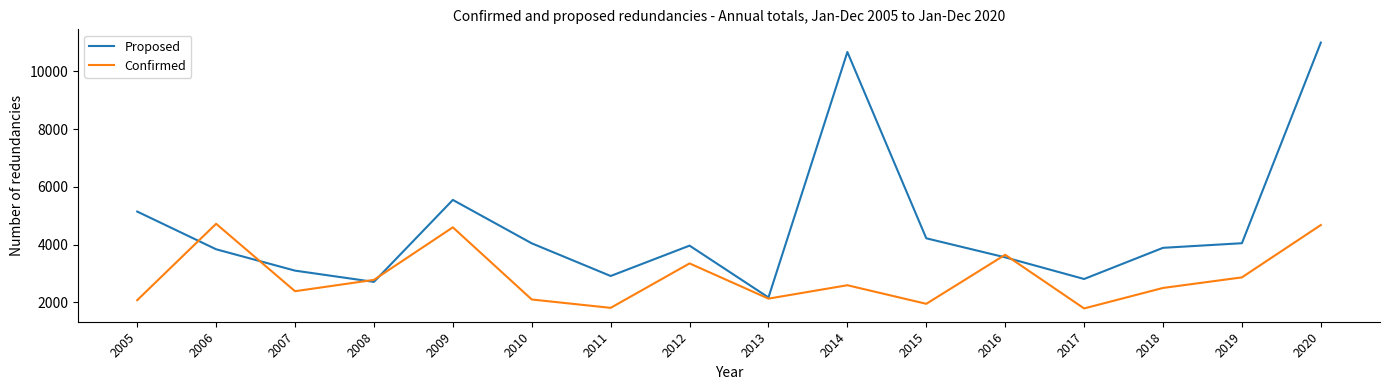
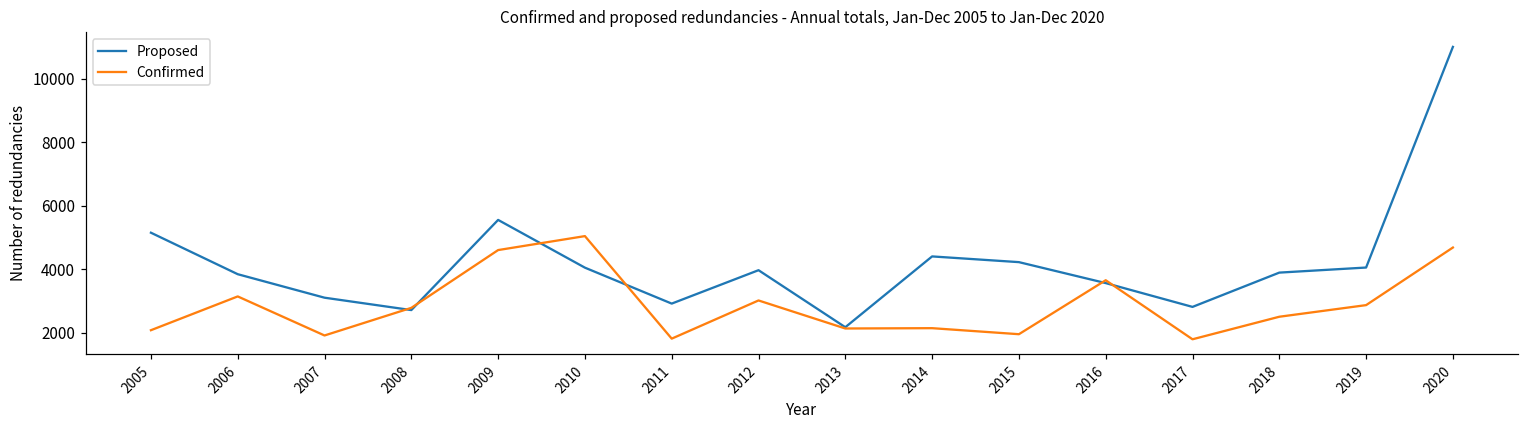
  {
    "Proposed": {
      "2005": 5100,
      "2006": 3800,
      "2007": 3100,
      "2009": 5600,
      "2010": 4000,
      "2011": 2900,
      "2012": 4000,
-     "2014": 10700,
+     "2014": 4400,
      "2015": 4200,
      "2016": 3600,
      "2017": 2800,
      "2018": 3900,
      "2019": 4100,
      "2020": 11000
    },
    "Confirmed": {
      "2005": 2100,
-     "2006": 4700,
-     "2007": 2400,
+     "2006": 3100,
+     "2007": 1900,
      "2009": 4600,
-     "2010": 2100,
+     "2010": 5000,
      "2011": 1800,
-     "2012": 3400,
-     "2014": 2600,
+     "2012": 3000,
+     "2014": 2100,
      "2015": 2000,
      "2016": 3700,
      "2017": 1800,
      "2018": 2500,
      "2019": 2900,
      "2020": 4700
    }
  }
